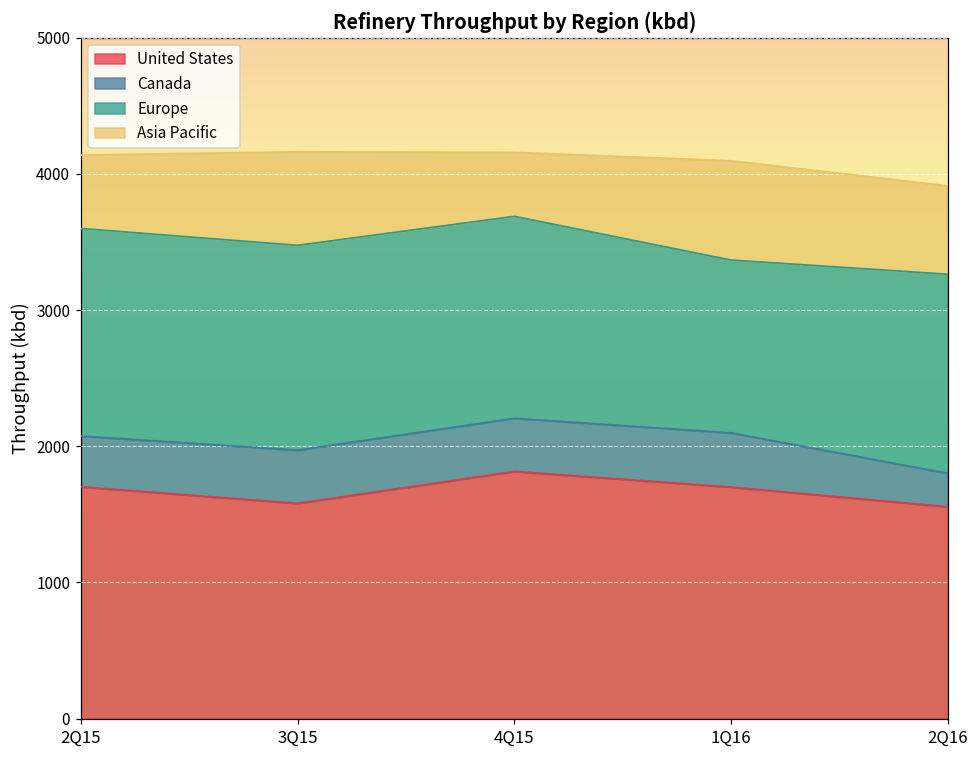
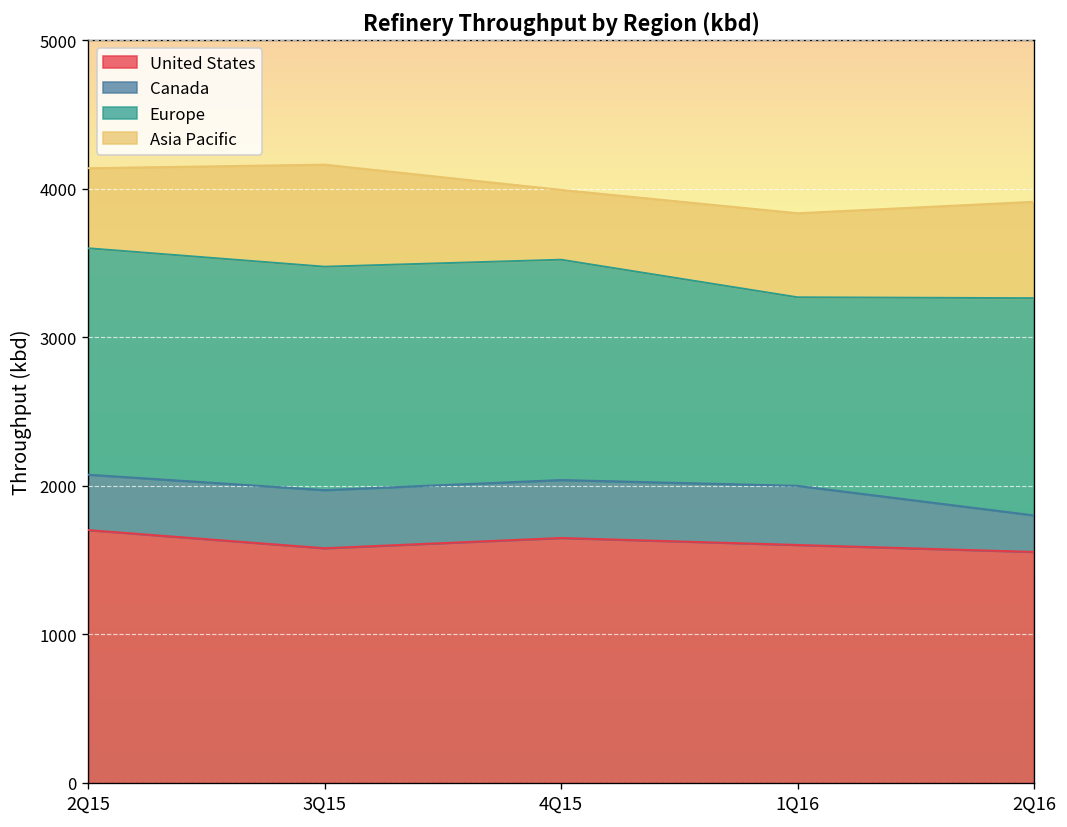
  {
    "United States": {
      "2Q15": 1700,
      "3Q15": 1580,
-     "4Q15": 1820,
-     "1Q16": 1700,
+     "4Q15": 1650,
+     "1Q16": 1600,
      "2Q16": 1560
    },
    "Asia Pacific": {
      "2Q15": 540,
      "3Q15": 690,
      "4Q15": 470,
-     "1Q16": 730,
+     "1Q16": 570,
      "2Q16": 650
    }
  }
